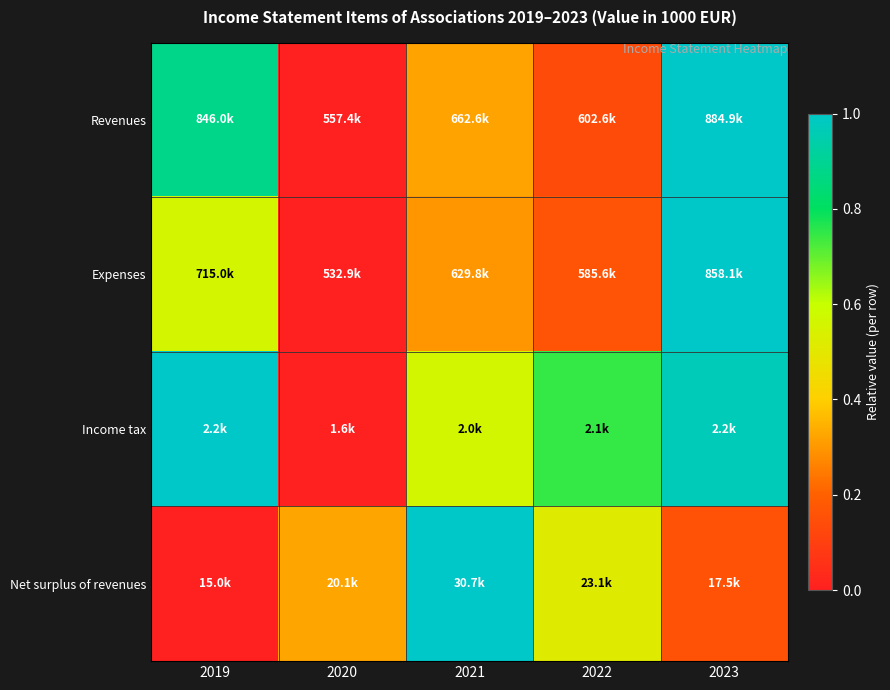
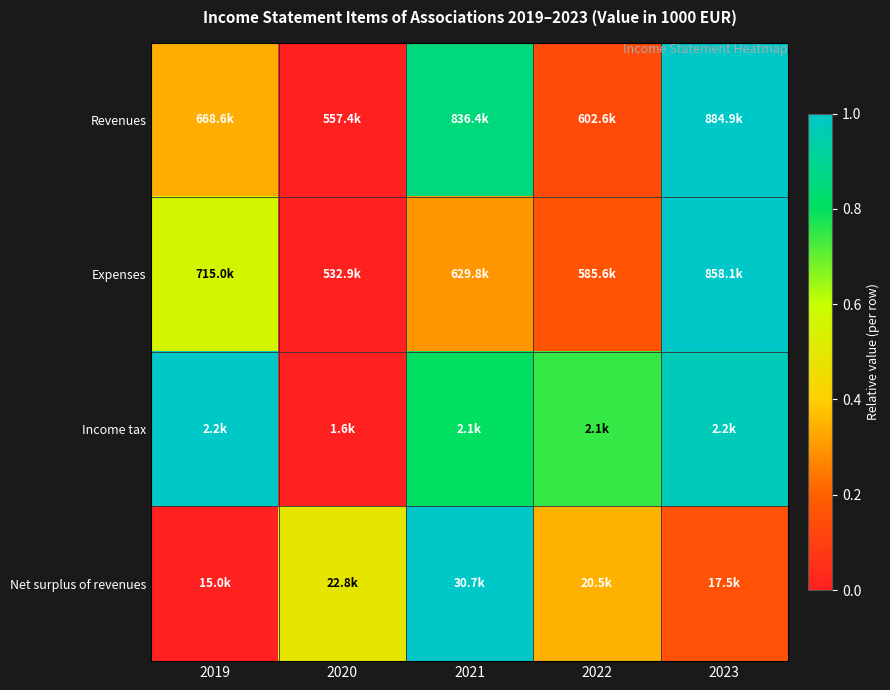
  {
    "Revenues": {
-     "2019": "846.0k",
+     "2019": "668.6k",
      "2020": "557.4k",
-     "2021": "662.6k",
+     "2021": "836.4k",
      "2022": "602.6k"
    },
    "Expenses": {
      "2019": "715.0k",
      "2020": "532.9k",
      "2021": "629.8k",
      "2022": "585.6k",
      "2023": "858.1k"
    },
    "Income tax": {
      "2019": "2.2k",
      "2020": "1.6k",
-     "2021": "2.0k",
+     "2021": "2.1k",
      "2022": "2.1k",
      "2023": "2.2k"
    },
    "Net surplus of revenues": {
      "2019": "15.0k",
-     "2020": "20.1k",
+     "2020": "22.8k",
      "2021": "30.7k",
-     "2022": "23.1k",
+     "2022": "20.5k",
      "2023": "17.5k"
    }
  }
